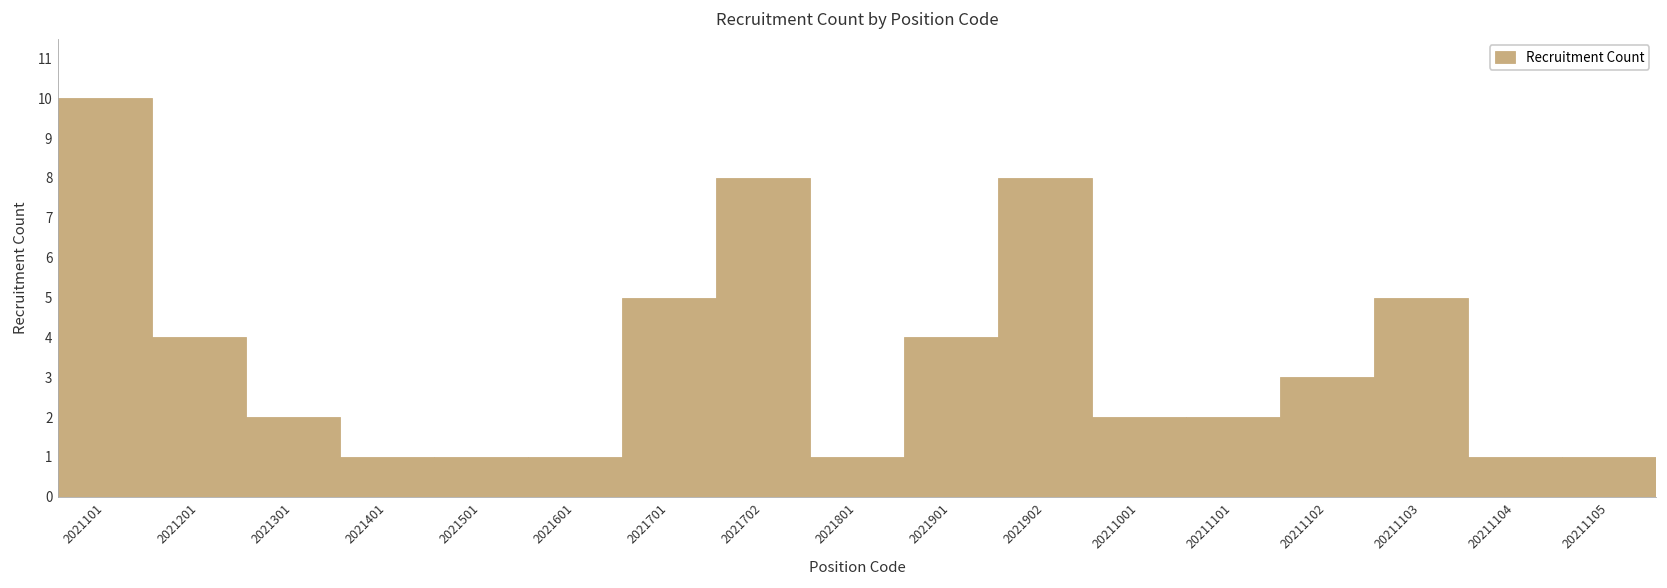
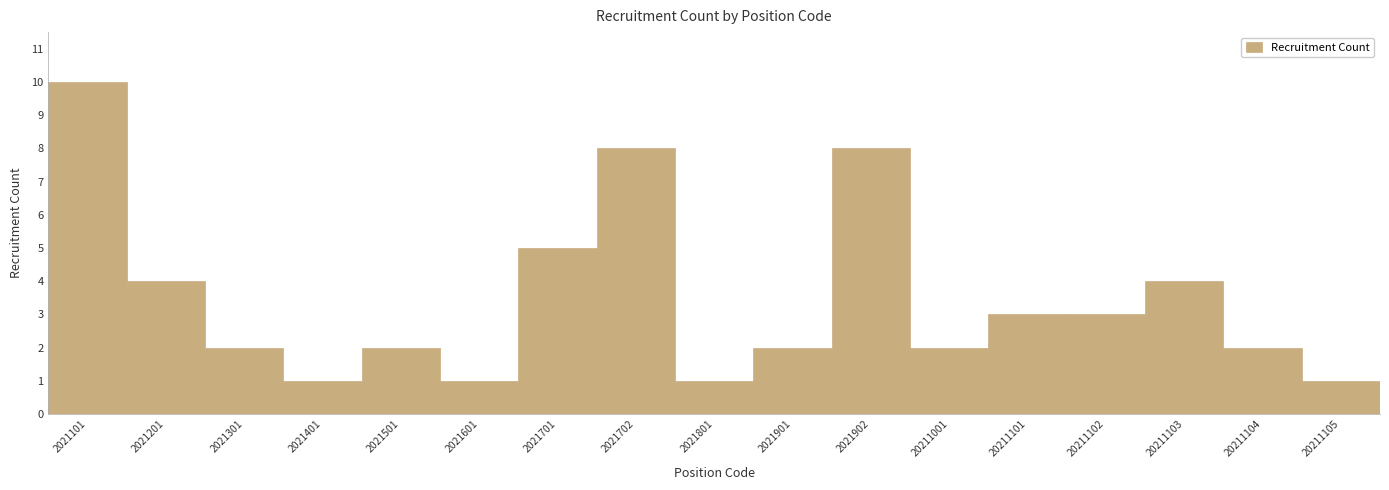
  {
    "2021101": 10,
    "2021201": 4,
    "2021301": 2,
    "2021401": 1,
-   "2021501": 1,
+   "2021501": 2,
    "2021601": 1,
    "2021701": 5,
    "2021702": 8,
    "2021801": 1,
-   "2021901": 4,
+   "2021901": 2,
    "2021902": 8,
    "20211001": 2,
-   "20211101": 2,
+   "20211101": 3,
    "20211102": 3,
-   "20211103": 5,
-   "20211104": 1,
+   "20211103": 4,
+   "20211104": 2,
    "20211105": 1
  }
